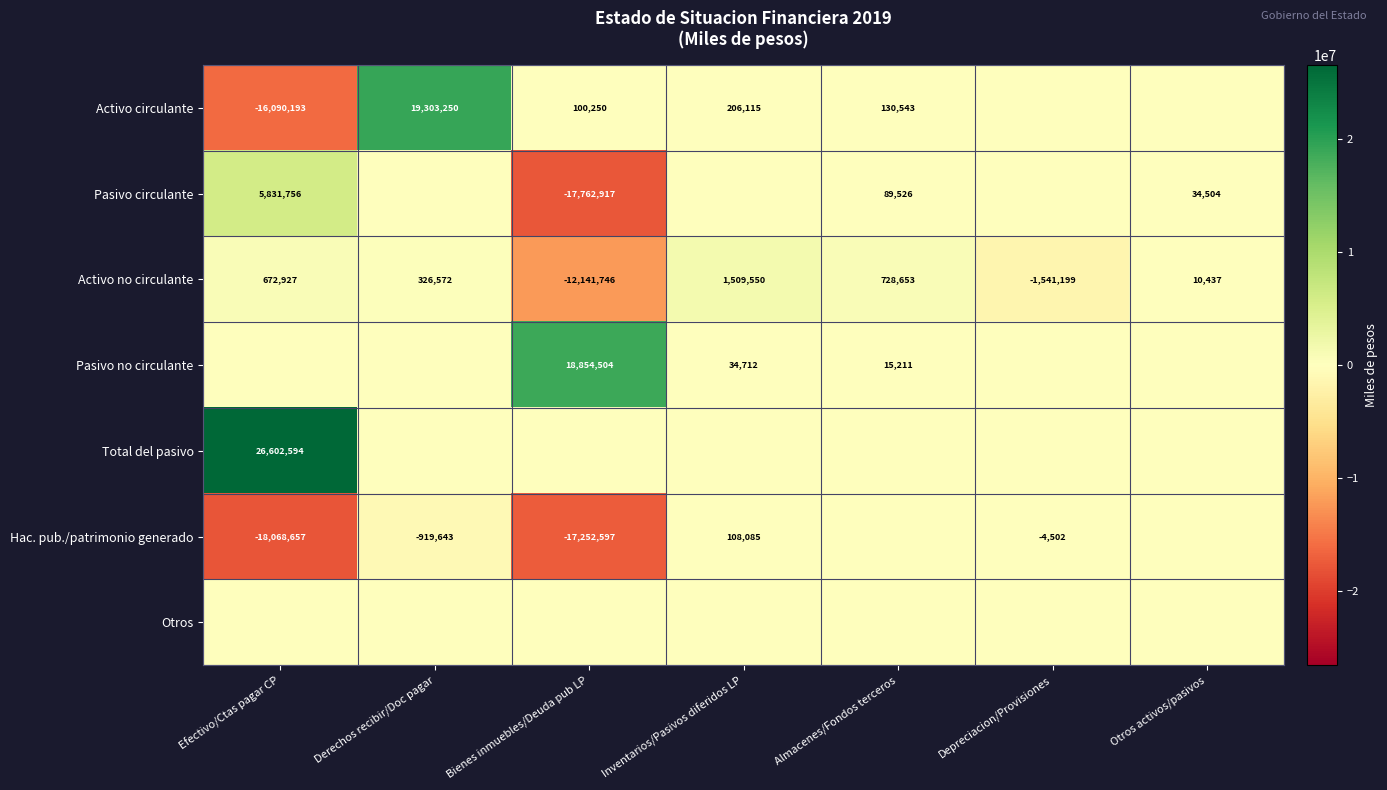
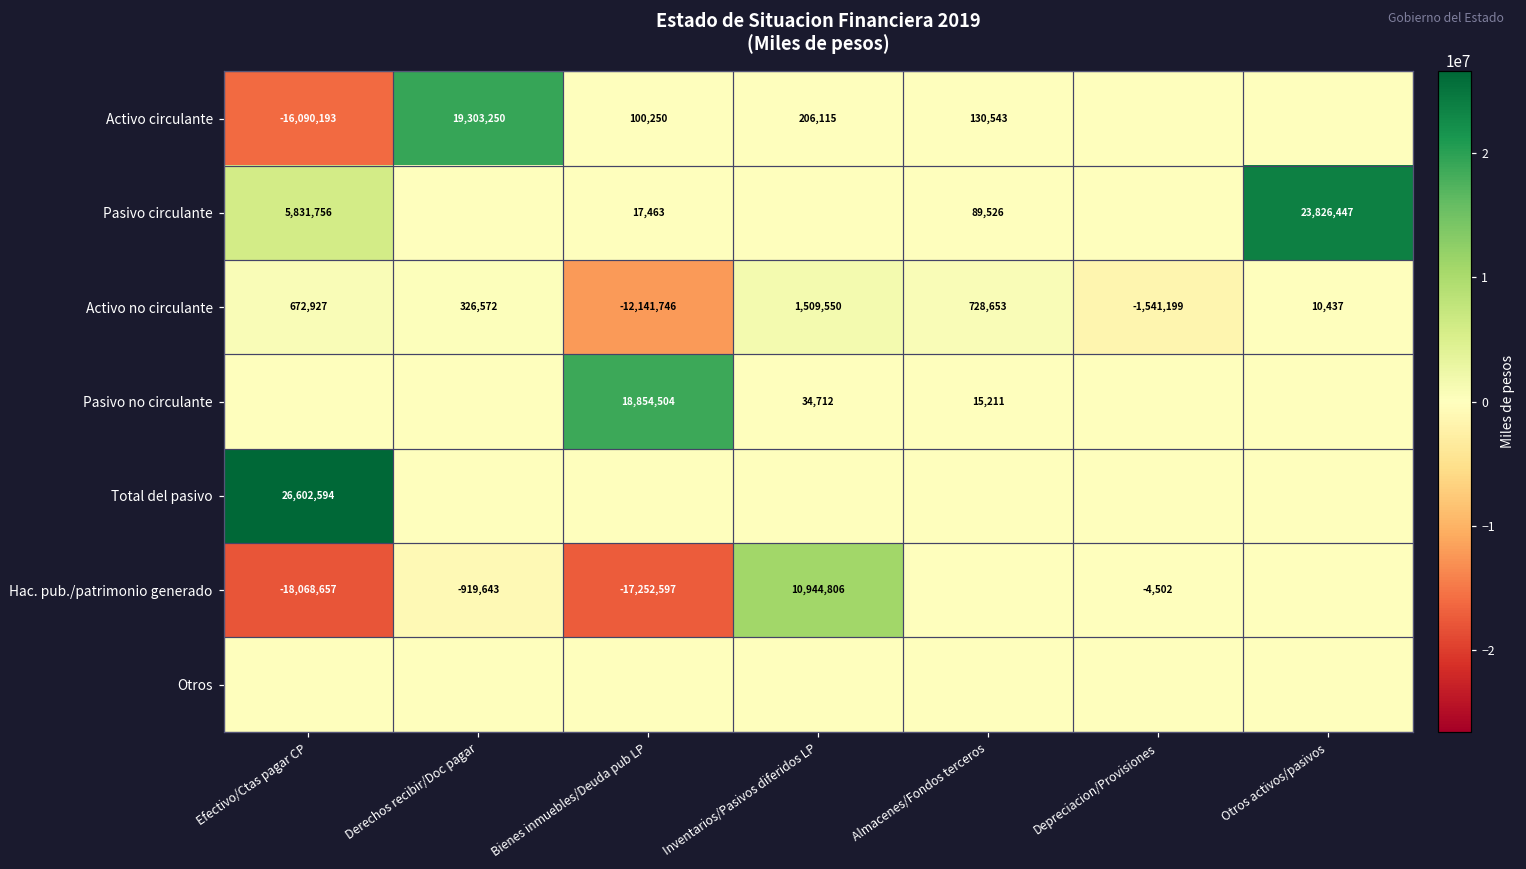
  {
    "Activo circulante": {
      "Efectivo/Ctas pagar CP": "-16,090,193",
      "Derechos recibir/Doc pagar": "19,303,250",
      "Bienes inmuebles/Deuda pub LP": "100,250",
      "Inventarios/Pasivos diferidos LP": "206,115",
      "Almacenes/Fondos terceros": "130,543"
    },
    "Pasivo circulante": {
      "Efectivo/Ctas pagar CP": "5,831,756",
-     "Bienes inmuebles/Deuda pub LP": "-17,762,917",
+     "Bienes inmuebles/Deuda pub LP": "17,463",
      "Almacenes/Fondos terceros": "89,526",
-     "Otros activos/pasivos": "34,504"
+     "Otros activos/pasivos": "23,826,447"
    },
    "Activo no circulante": {
      "Efectivo/Ctas pagar CP": "672,927",
      "Derechos recibir/Doc pagar": "326,572",
      "Bienes inmuebles/Deuda pub LP": "-12,141,746",
      "Inventarios/Pasivos diferidos LP": "1,509,550",
      "Almacenes/Fondos terceros": "728,653",
      "Depreciacion/Provisiones": "-1,541,199",
      "Otros activos/pasivos": "10,437"
    },
    "Pasivo no circulante": {
      "Bienes inmuebles/Deuda pub LP": "18,854,504",
      "Inventarios/Pasivos diferidos LP": "34,712",
      "Almacenes/Fondos terceros": "15,211"
    },
    "Total del pasivo": {
      "Efectivo/Ctas pagar CP": "26,602,594"
    },
    "Hac. pub./patrimonio generado": {
      "Efectivo/Ctas pagar CP": "-18,068,657",
      "Derechos recibir/Doc pagar": "-919,643",
      "Bienes inmuebles/Deuda pub LP": "-17,252,597",
-     "Inventarios/Pasivos diferidos LP": "108,085",
+     "Inventarios/Pasivos diferidos LP": "10,944,806",
      "Depreciacion/Provisiones": "-4,502"
    }
  }
